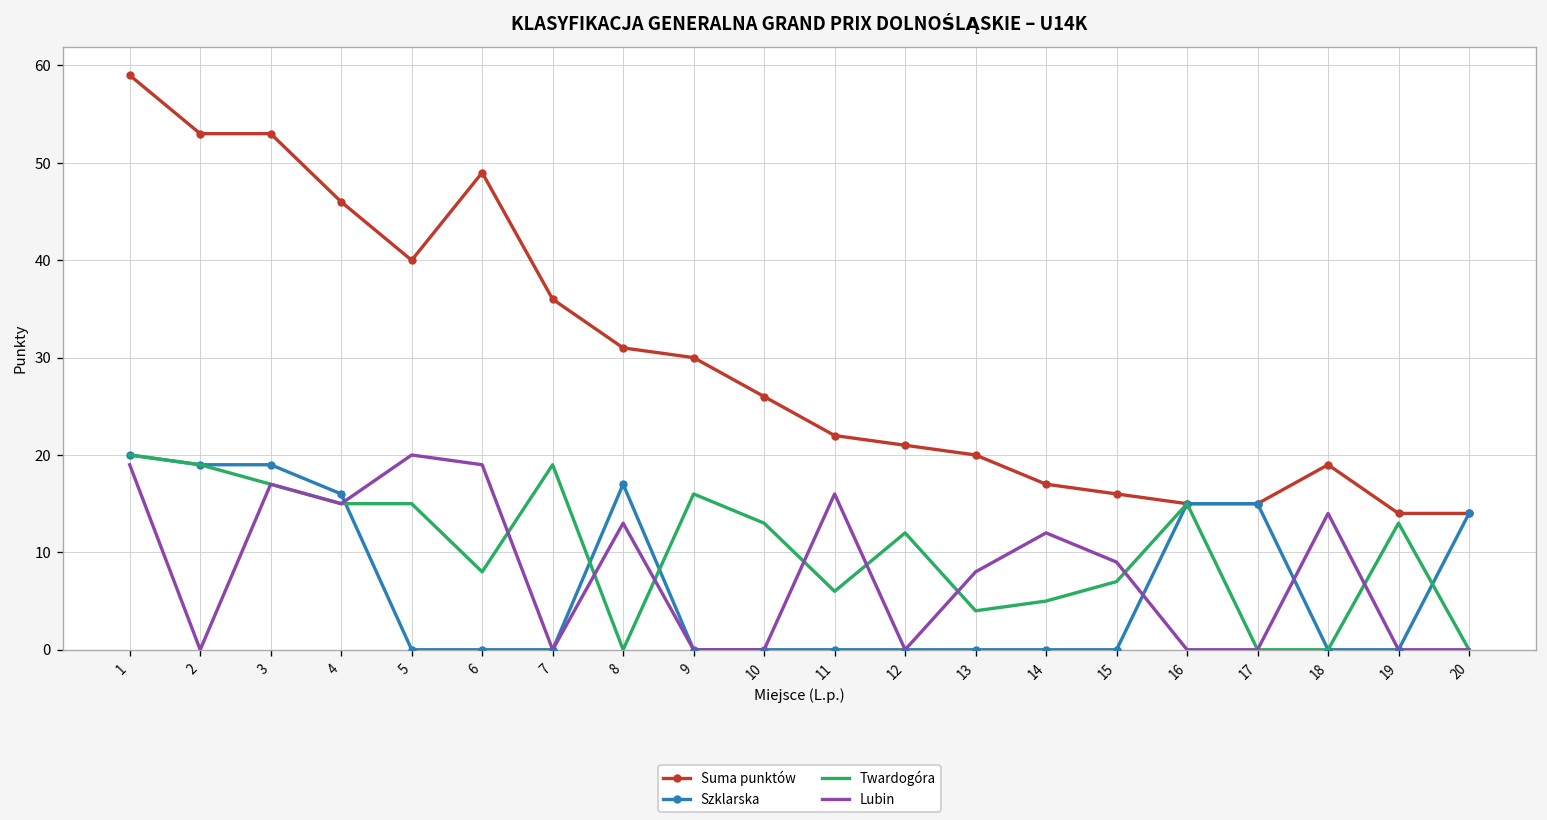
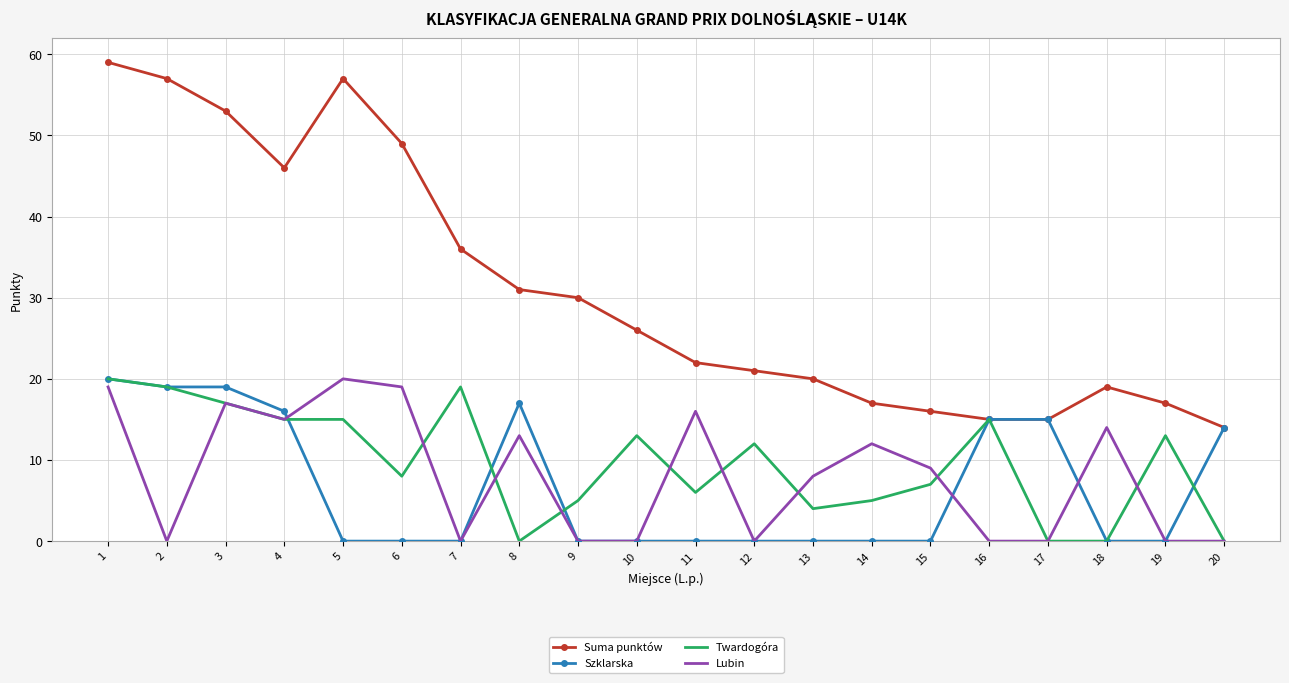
  {
    "Suma punktów": {
      "1": 59,
-     "2": 53,
+     "2": 57,
      "3": 53,
      "4": 46,
-     "5": 40,
+     "5": 57,
      "6": 49,
      "7": 36,
      "8": 31,
      "9": 30,
      "10": 26,
      "11": 22,
      "12": 21,
      "13": 20,
      "14": 17,
      "15": 16,
      "18": 19,
-     "19": 14
+     "19": 17
    },
    "Szklarska": {
      "3": 19,
      "4": 16,
      "5": 0,
      "6": 0,
      "8": 17,
      "11": 0,
      "13": 0,
      "14": 0,
      "15": 0
    },
    "Twardogóra": {
      "5": 15,
      "6": 8,
      "7": 19,
      "8": 0,
-     "9": 16,
+     "9": 5,
      "10": 13,
      "11": 6,
      "12": 12,
      "13": 4,
      "14": 5,
      "15": 7,
      "19": 13
    },
    "Lubin": {
      "1": 19,
      "2": 0,
      "5": 20,
      "6": 19,
      "8": 13,
      "11": 16,
      "13": 8,
      "14": 12,
      "15": 9,
      "16": 0,
      "18": 14
    }
  }
